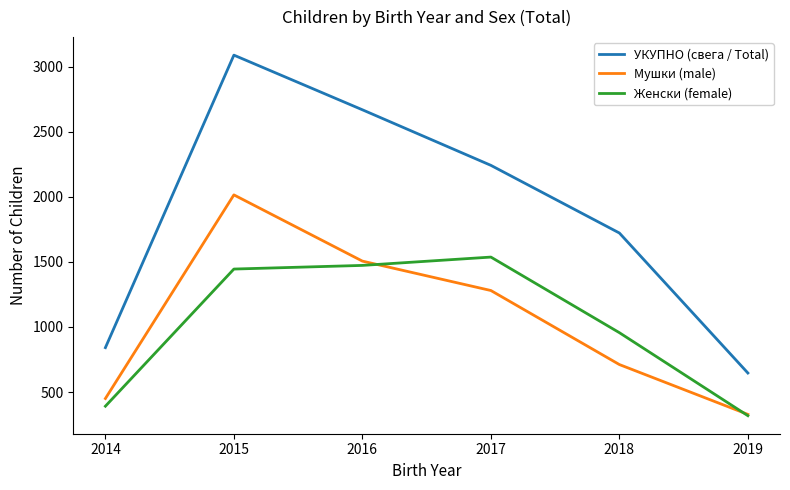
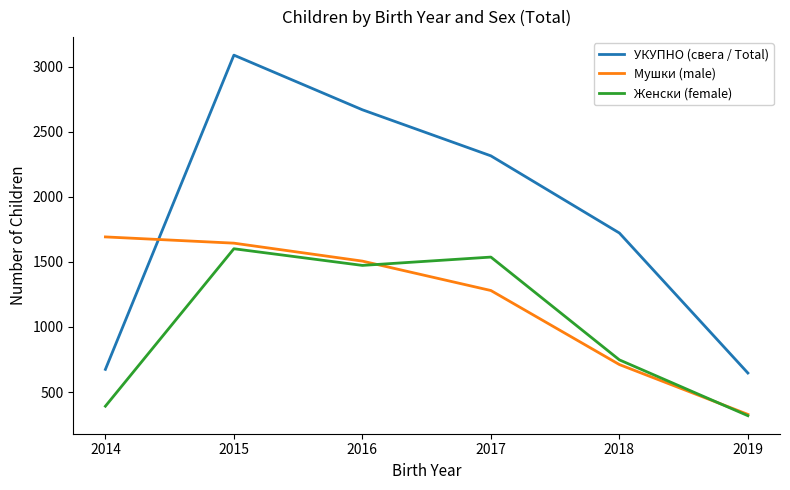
  {
    "УКУПНО (свега / Total)": {
-     "2014": 840,
+     "2014": 670,
      "2015": 3090,
      "2016": 2670,
-     "2017": 2240,
+     "2017": 2320,
      "2018": 1720,
      "2019": 650
    },
    "Мушки (male)": {
-     "2014": 450,
-     "2015": 2020,
+     "2014": 1690,
+     "2015": 1640,
      "2016": 1510,
      "2017": 1280,
      "2018": 710
    },
    "Женски (female)": {
      "2014": 390,
-     "2015": 1450,
+     "2015": 1600,
      "2016": 1470,
      "2017": 1540,
-     "2018": 960
+     "2018": 750
    }
  }
